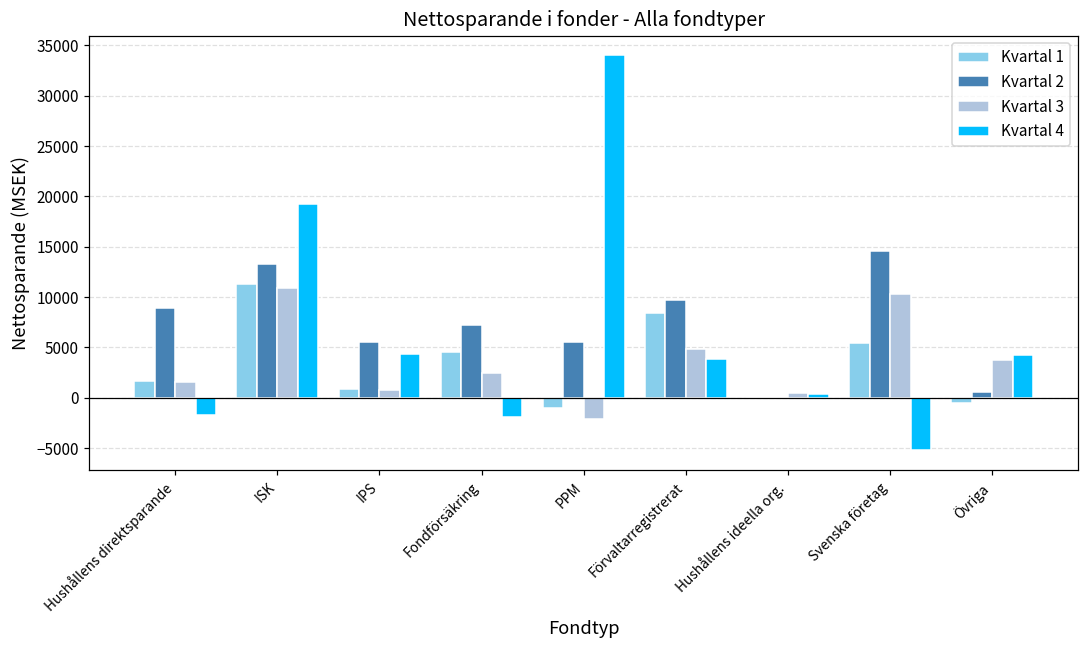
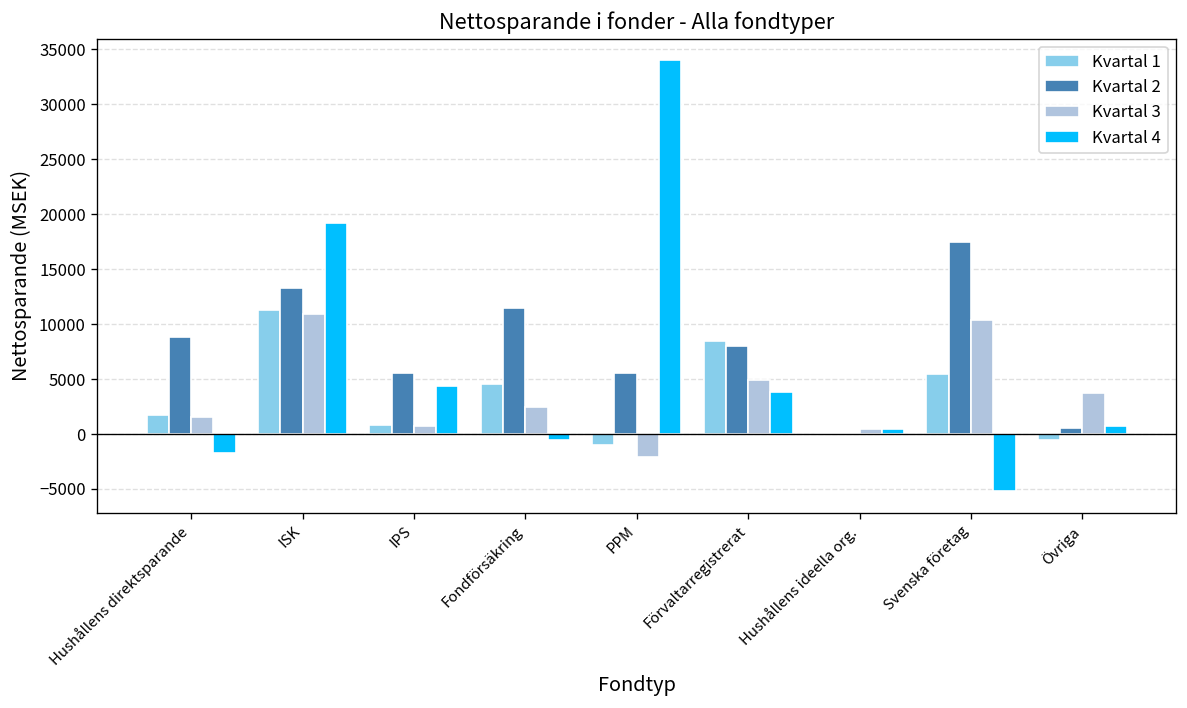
  {
    "Kvartal 2": {
      "Hushållens direktsparande": 9000,
      "ISK": 13000,
      "IPS": 6000,
-     "Fondförsäkring": 7000,
+     "Fondförsäkring": 11000,
      "PPM": 6000,
-     "Förvaltarregistrerat": 10000,
-     "Svenska företag": 15000,
+     "Förvaltarregistrerat": 8000,
+     "Svenska företag": 18000,
      "Övriga": 1000
    },
    "Kvartal 4": {
      "Hushållens direktsparande": -2000,
      "ISK": 19000,
      "IPS": 4000,
-     "Fondförsäkring": -2000,
+     "Fondförsäkring": -1000,
      "PPM": 34000,
      "Förvaltarregistrerat": 4000,
      "Hushållens ideella org.": 0,
      "Svenska företag": -5000,
-     "Övriga": 4000
+     "Övriga": 1000
    }
  }
